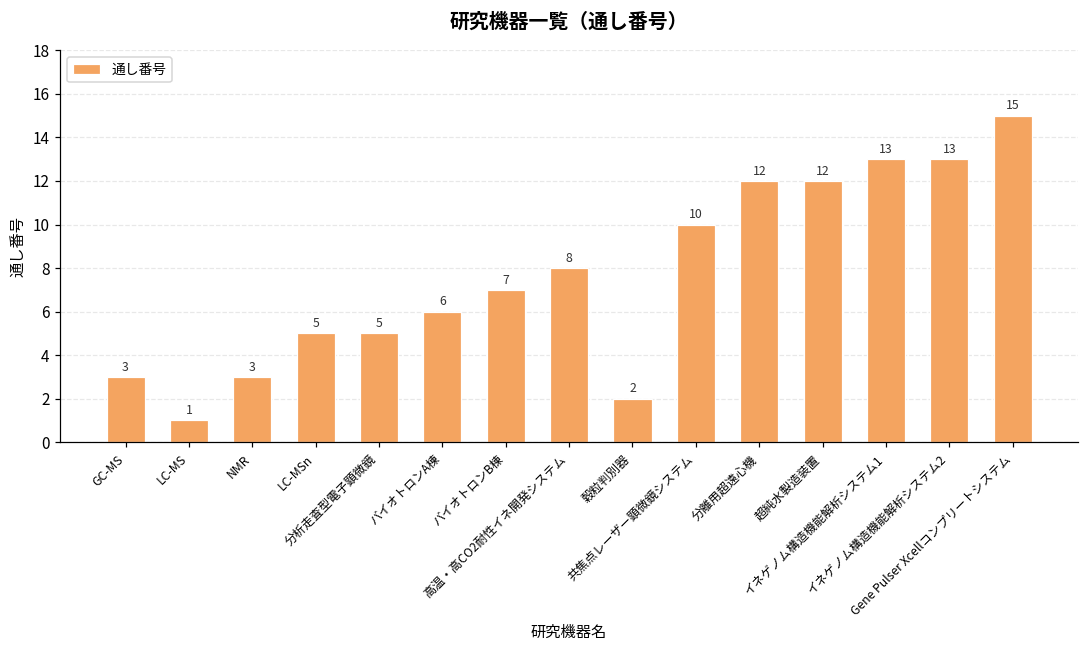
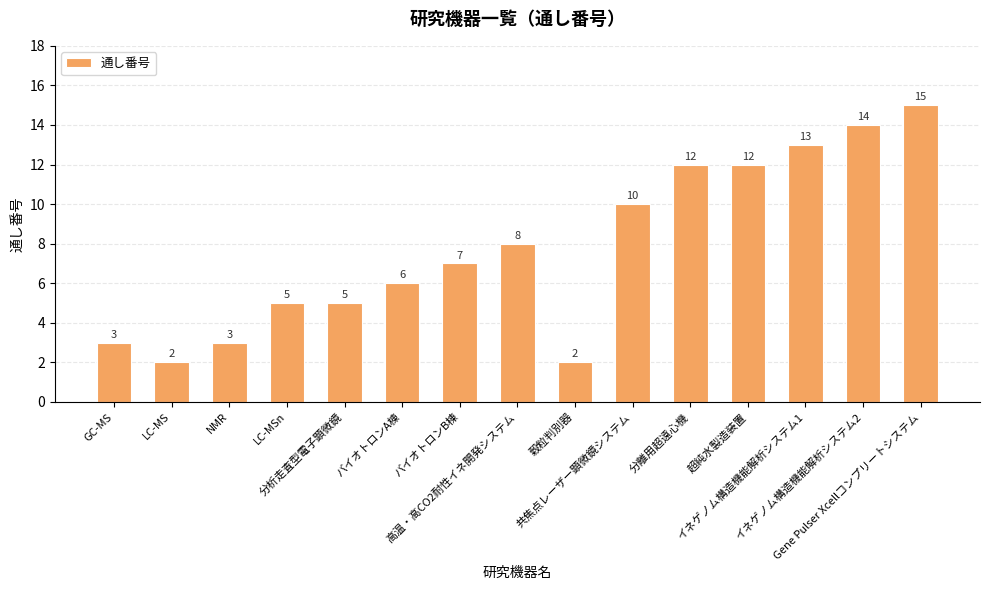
  {
    "GC-MS": 3,
-   "LC-MS": 1,
+   "LC-MS": 2,
    "NMR": 3,
    "LC-MSn": 5,
    "分析走査型電子顕微鏡": 5,
    "バイオトロンA棟": 6,
    "バイオトロンB棟": 7,
    "高温・高CO2耐性イネ開発システム": 8,
    "穀粒判別器": 2,
    "共焦点レーザー顕微鏡システム": 10,
    "分離用超遠心機": 12,
    "超純水製造装置": 12,
    "イネゲノム構造機能解析システム1": 13,
-   "イネゲノム構造機能解析システム2": 13,
+   "イネゲノム構造機能解析システム2": 14,
    "Gene Pulser Xcellコンプリートシステム": 15
  }
